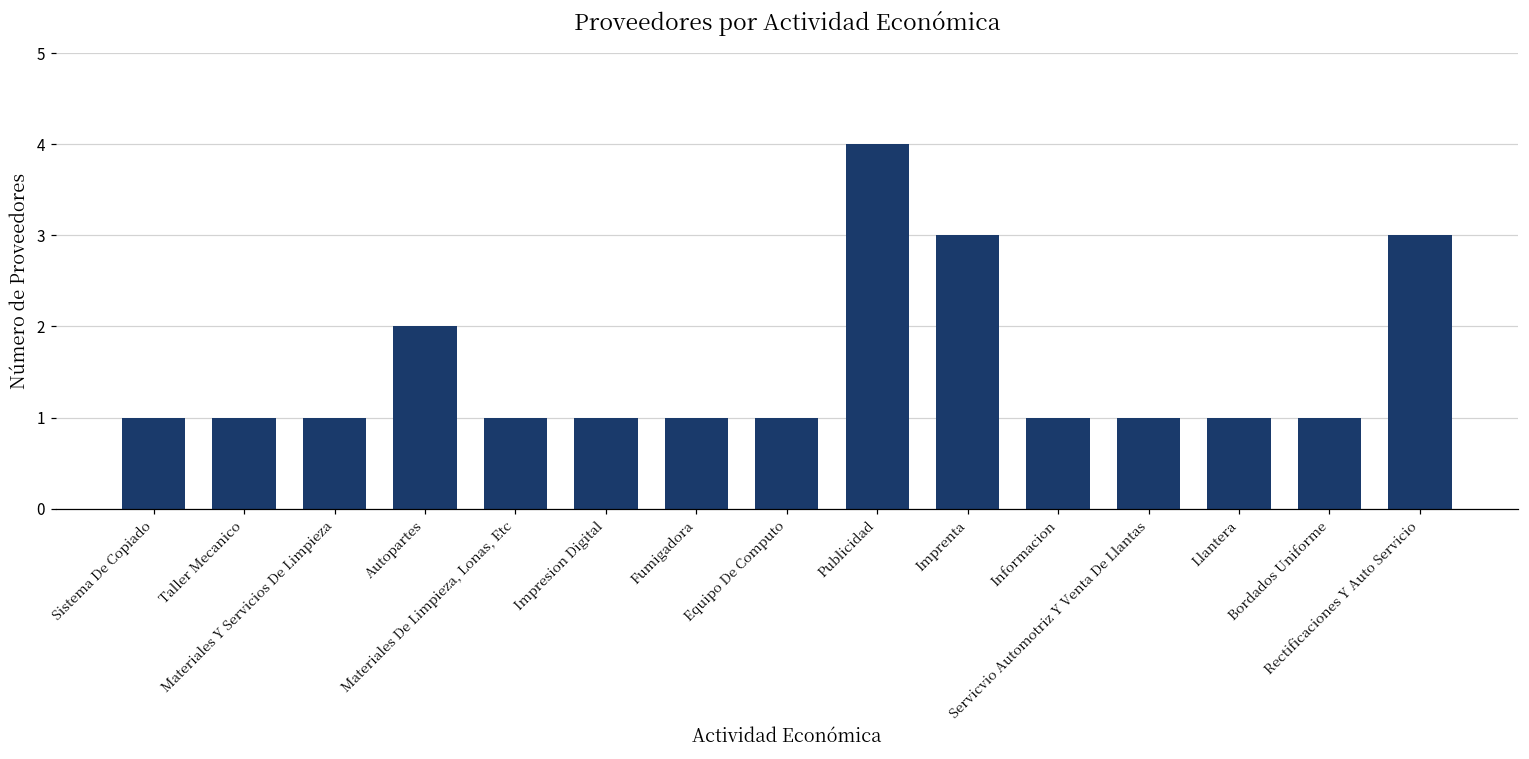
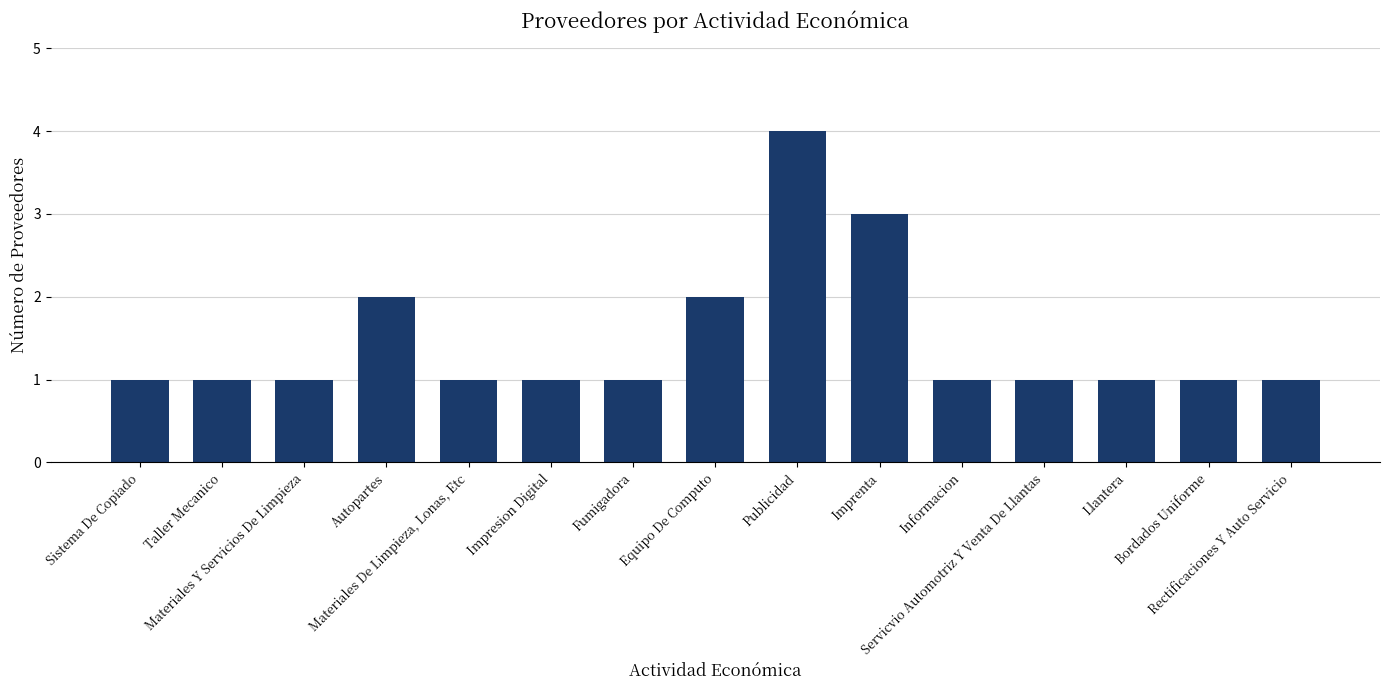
  {
    "Sistema De Copiado": 1,
    "Taller Mecanico": 1,
    "Materiales Y Servicios De Limpieza": 1,
    "Autopartes": 2,
    "Materiales De Limpieza, Lonas, Etc": 1,
    "Impresion Digital": 1,
    "Fumigadora": 1,
-   "Equipo De Computo": 1,
+   "Equipo De Computo": 2,
    "Publicidad": 4,
    "Imprenta": 3,
    "Informacion": 1,
    "Servicvio Automotriz Y Venta De Llantas": 1,
    "Llantera": 1,
    "Bordados Uniforme": 1,
-   "Rectificaciones Y Auto Servicio": 3
+   "Rectificaciones Y Auto Servicio": 1
  }
